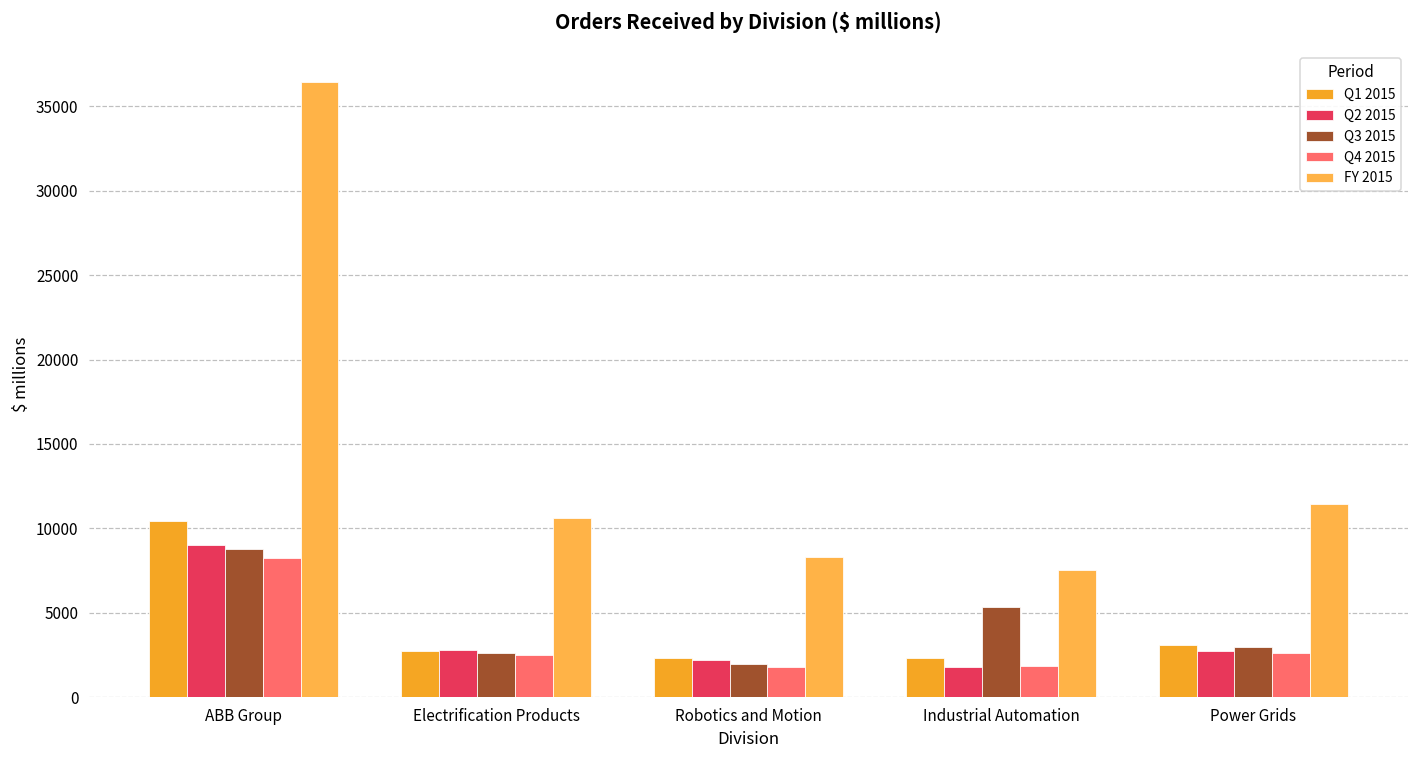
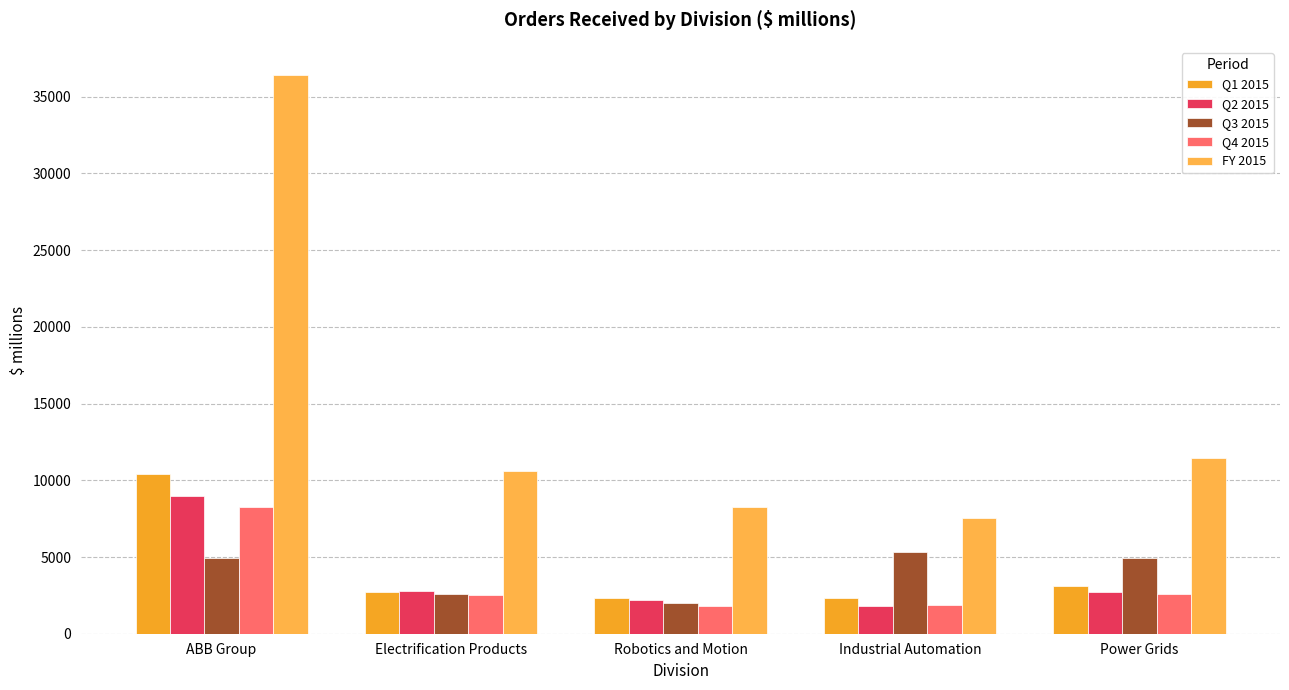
  {
    "Q3 2015": {
-     "ABB Group": 8800,
+     "ABB Group": 4900,
      "Electrification Products": 2600,
      "Robotics and Motion": 2000,
      "Industrial Automation": 5300,
-     "Power Grids": 3000
+     "Power Grids": 5000
    }
  }
